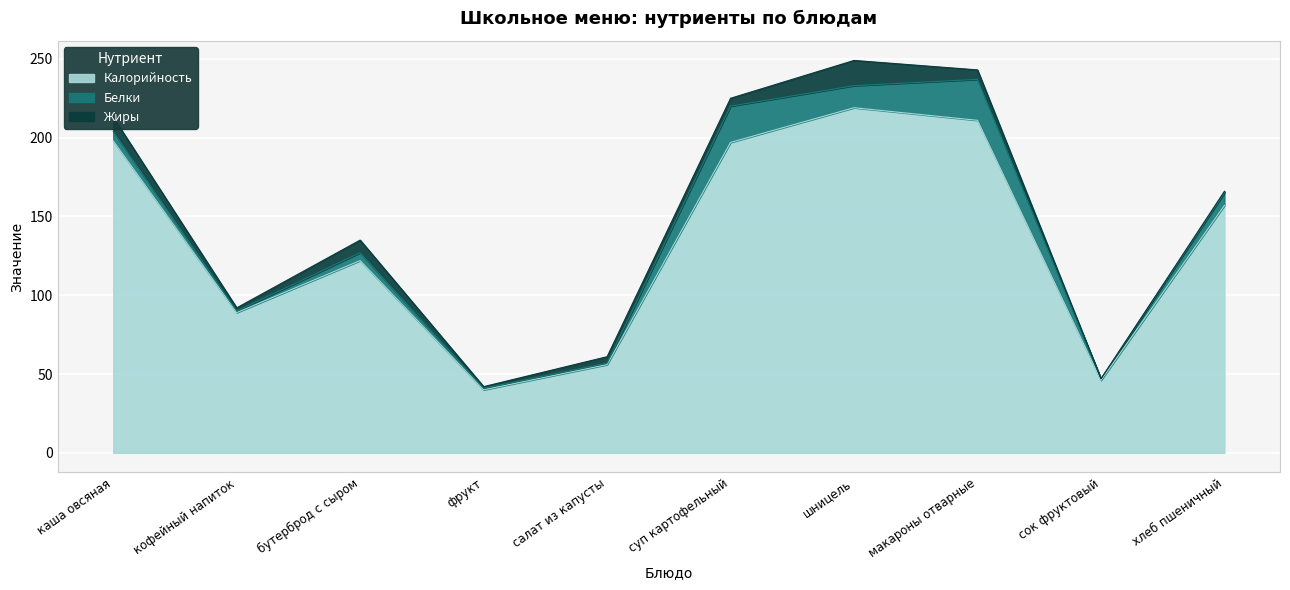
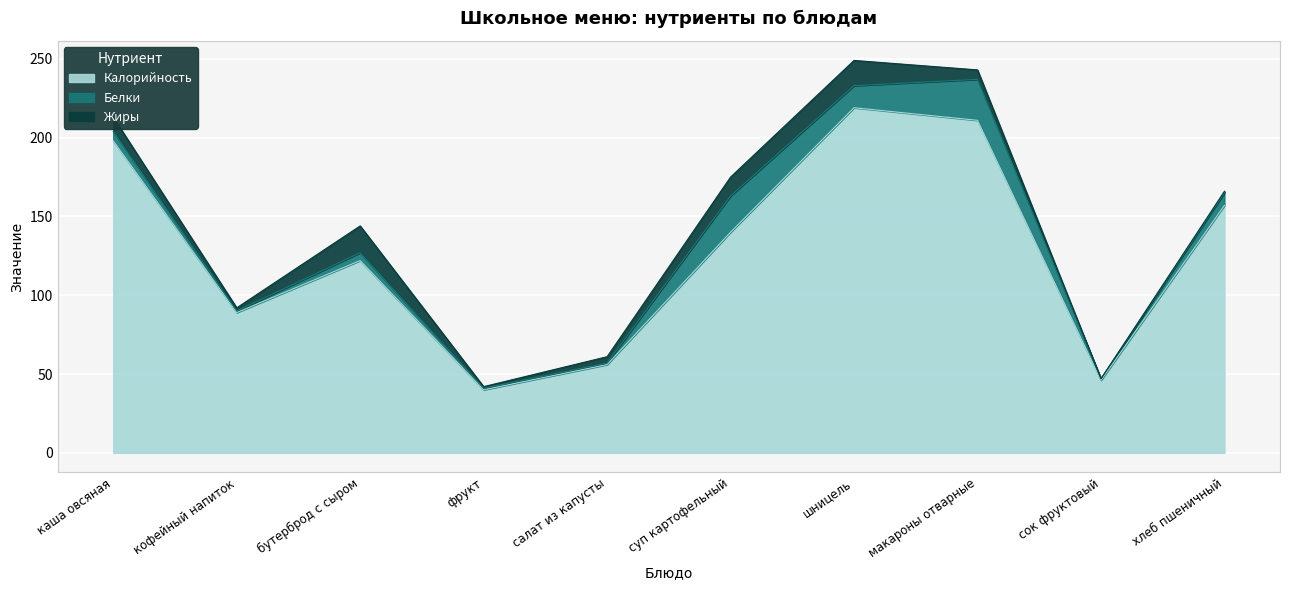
  {
    "Калорийность": {
      "каша овсяная": 198,
      "бутерброд с сыром": 122,
-     "суп картофельный": 197,
+     "суп картофельный": 140,
      "шницель": 219,
      "макароны отварные": 211,
      "хлеб пшеничный": 157
    },
    "Белки": {
      "каша овсяная": 6,
      "бутерброд с сыром": 5,
      "суп картофельный": 23,
      "шницель": 14,
      "макароны отварные": 26
    },
    "Жиры": {
      "кофейный напиток": 2,
-     "бутерброд с сыром": 8,
+     "бутерброд с сыром": 17,
      "салат из капусты": 4,
-     "суп картофельный": 5,
+     "суп картофельный": 12,
      "шницель": 16,
      "макароны отварные": 6
    }
  }
